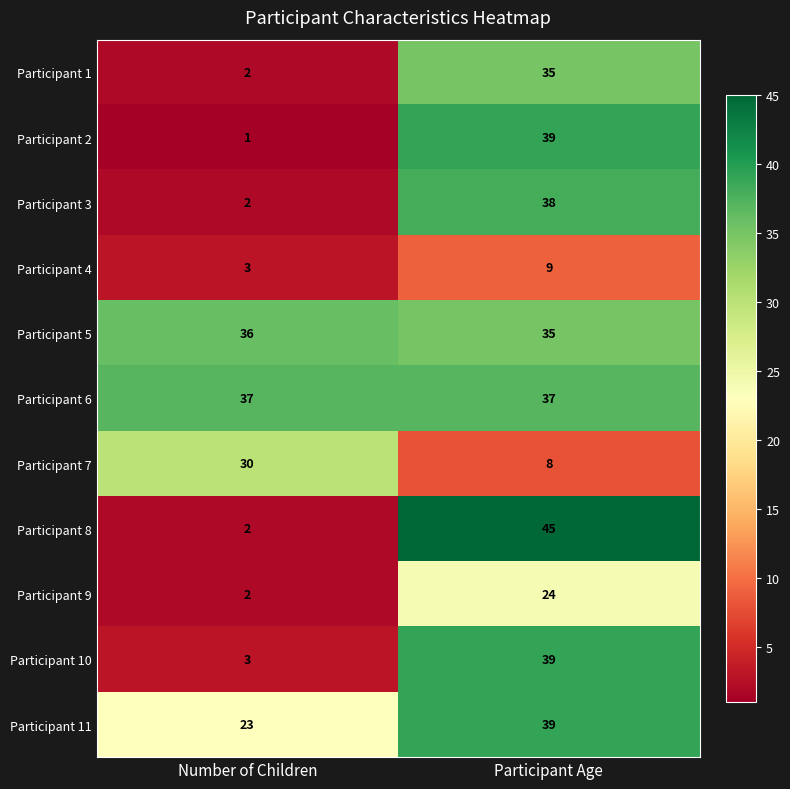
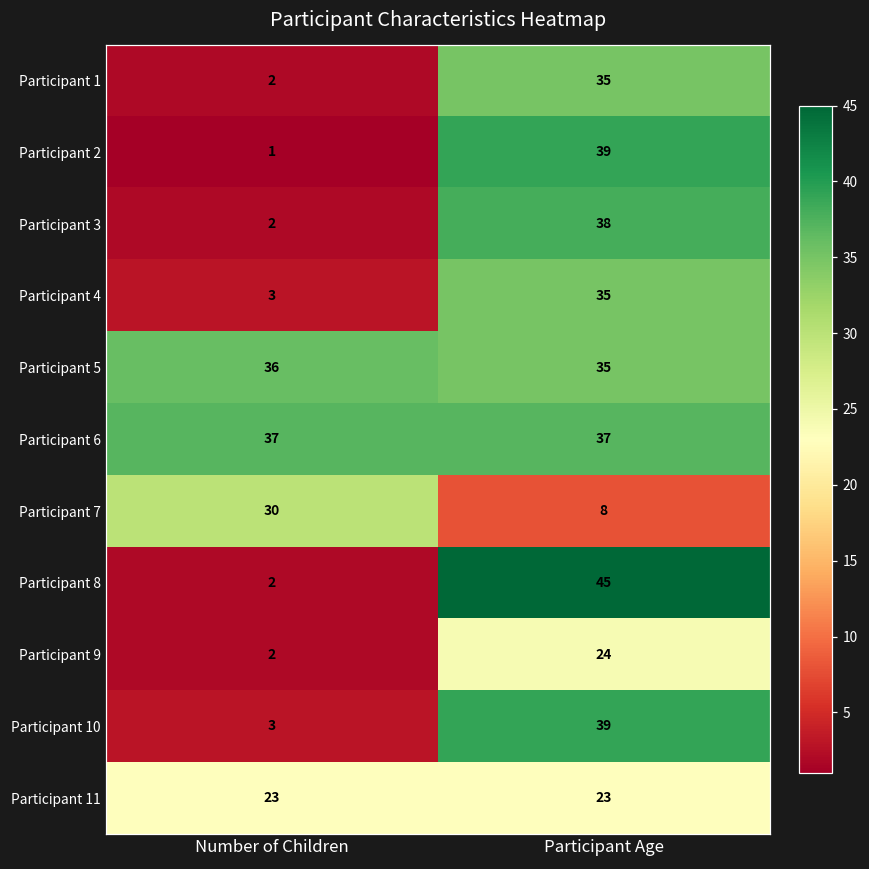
  {
    "Participant 1": {
      "Number of Children": 2,
      "Participant Age": 35
    },
    "Participant 2": {
      "Number of Children": 1,
      "Participant Age": 39
    },
    "Participant 3": {
      "Number of Children": 2,
      "Participant Age": 38
    },
    "Participant 4": {
      "Number of Children": 3,
-     "Participant Age": 9
+     "Participant Age": 35
    },
    "Participant 5": {
      "Number of Children": 36,
      "Participant Age": 35
    },
    "Participant 6": {
      "Number of Children": 37,
      "Participant Age": 37
    },
    "Participant 7": {
      "Number of Children": 30,
      "Participant Age": 8
    },
    "Participant 8": {
      "Number of Children": 2,
      "Participant Age": 45
    },
    "Participant 9": {
      "Number of Children": 2,
      "Participant Age": 24
    },
    "Participant 10": {
      "Number of Children": 3,
      "Participant Age": 39
    },
    "Participant 11": {
      "Number of Children": 23,
-     "Participant Age": 39
+     "Participant Age": 23
    }
  }
